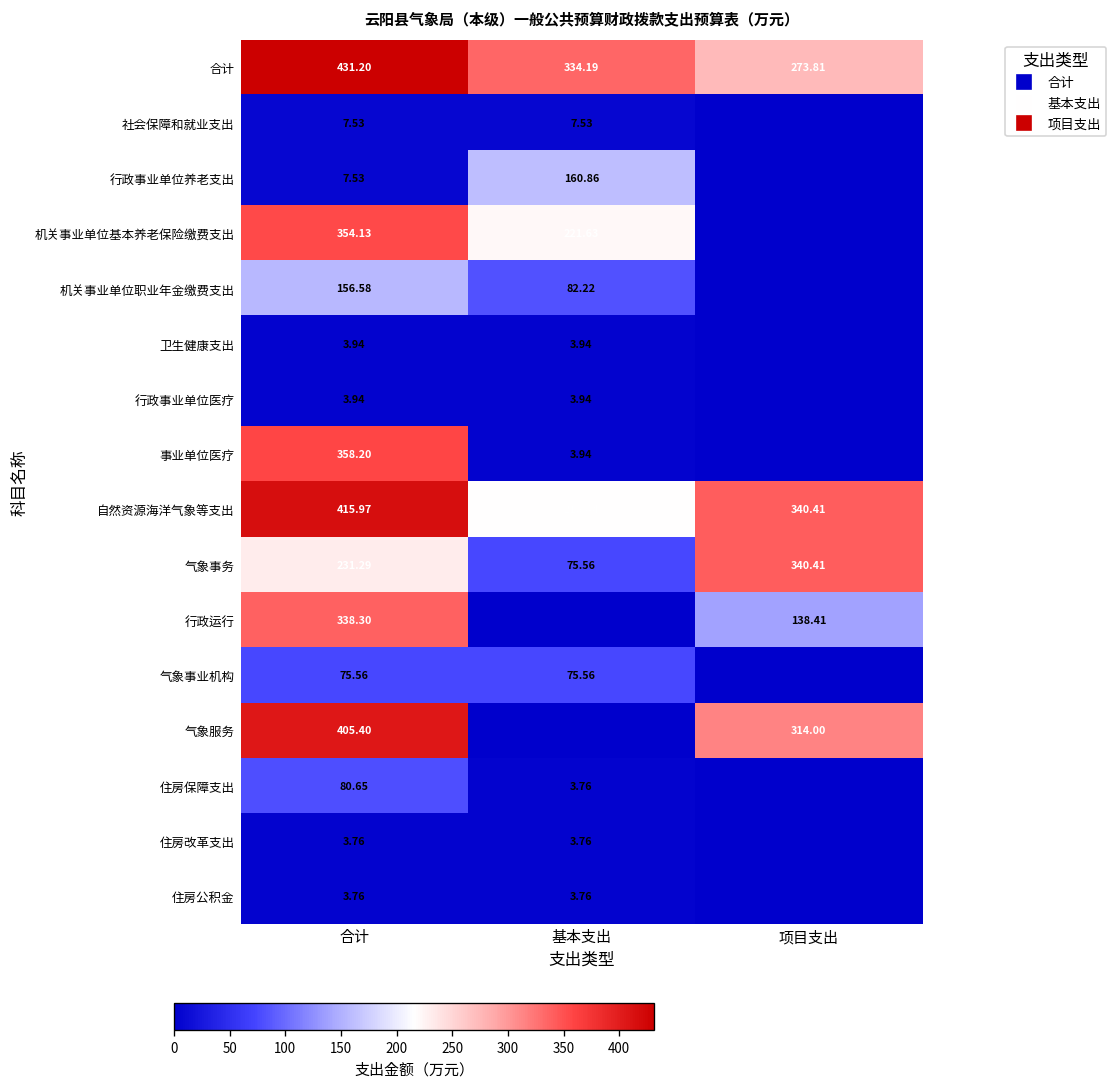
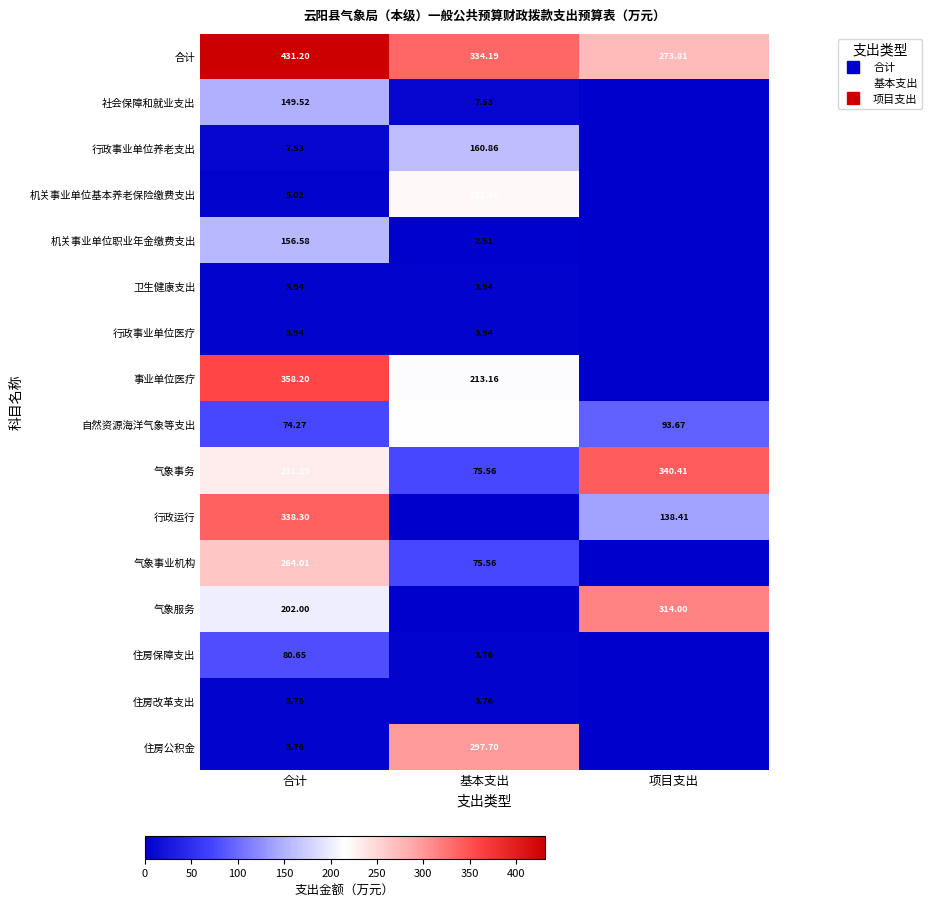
  {
    "合计": {
      "合计": 431.20,
      "基本支出": 334.19,
      "项目支出": 273.81
    },
    "社会保障和就业支出": {
-     "合计": 7.53,
+     "合计": 149.52,
      "基本支出": 7.53
    },
    "行政事业单位养老支出": {
      "合计": 7.53,
      "基本支出": 160.86
    },
    "机关事业单位基本养老保险缴费支出": {
-     "合计": 354.13
+     "合计": 5.02
    },
    "机关事业单位职业年金缴费支出": {
      "合计": 156.58,
-     "基本支出": 82.22
+     "基本支出": 2.51
    },
    "卫生健康支出": {
      "合计": 3.94,
      "基本支出": 3.94
    },
    "行政事业单位医疗": {
      "合计": 3.94,
      "基本支出": 3.94
    },
    "事业单位医疗": {
      "合计": 358.20,
-     "基本支出": 3.94
+     "基本支出": 213.16
    },
    "自然资源海洋气象等支出": {
-     "合计": 415.97,
-     "项目支出": 340.41
+     "合计": 74.27,
+     "项目支出": 93.67
    },
    "气象事务": {
      "基本支出": 75.56,
      "项目支出": 340.41
    },
    "行政运行": {
      "合计": 338.30,
      "项目支出": 138.41
    },
    "气象事业机构": {
-     "合计": 75.56,
+     "合计": 264.01,
      "基本支出": 75.56
    },
    "气象服务": {
-     "合计": 405.40,
+     "合计": 202.00,
      "项目支出": 314.00
    },
    "住房保障支出": {
      "合计": 80.65,
      "基本支出": 3.76
    },
    "住房改革支出": {
      "合计": 3.76,
      "基本支出": 3.76
    },
    "住房公积金": {
      "合计": 3.76,
-     "基本支出": 3.76
+     "基本支出": 297.70
    }
  }
